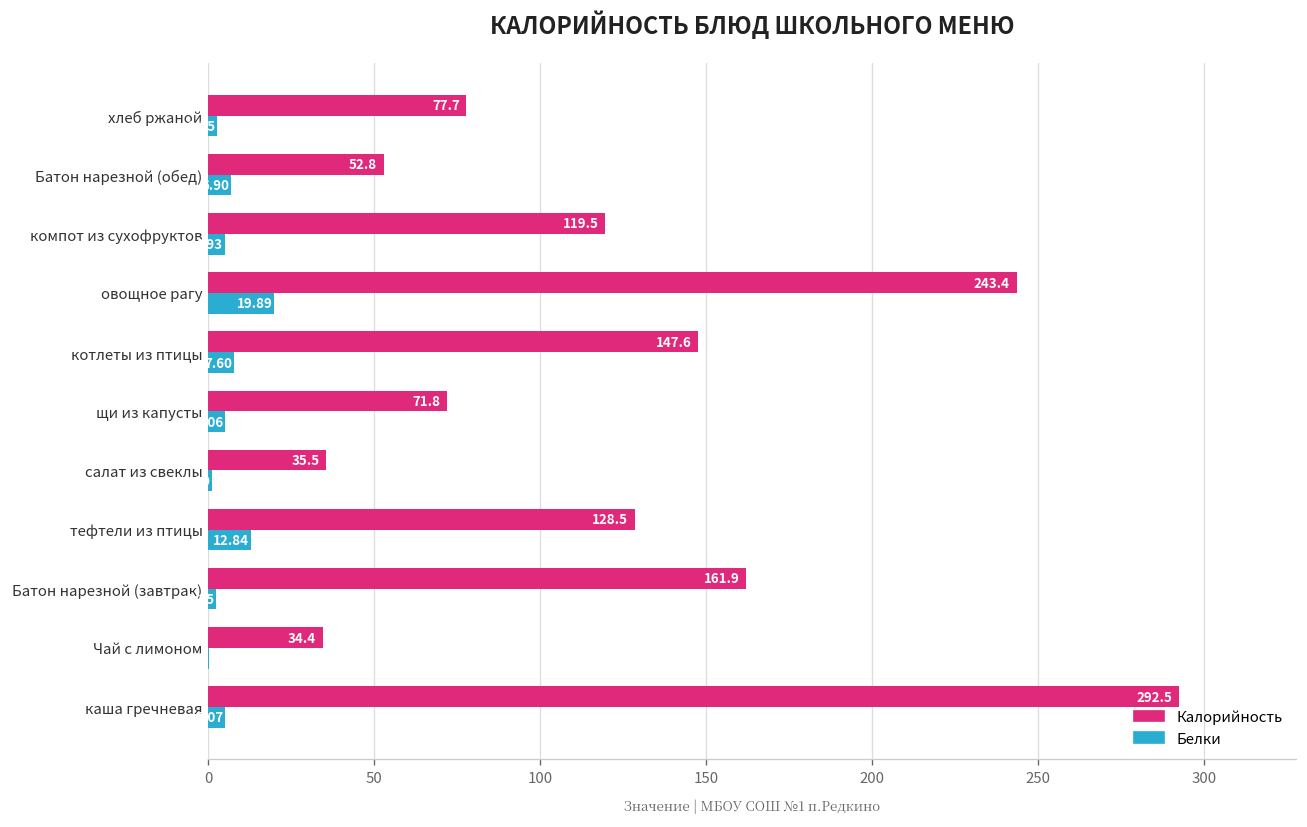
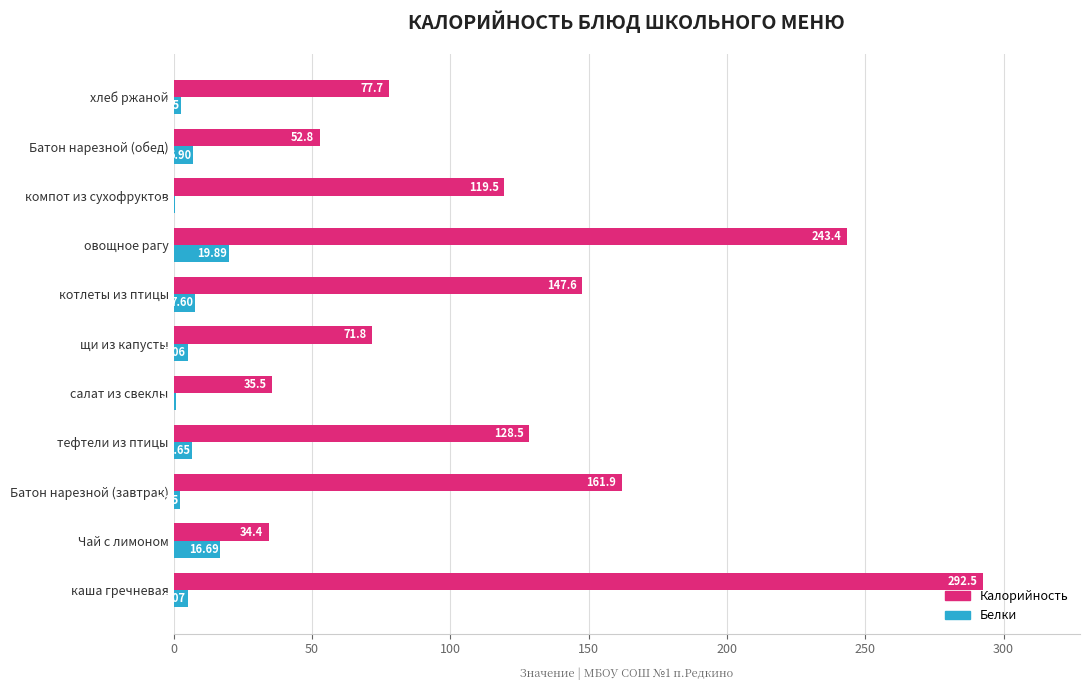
  {
    "Калорийность": {
      "хлеб ржаной": 77.7,
      "Батон нарезной (обед)": 52.8,
      "компот из сухофруктов": 119.5,
      "овощное рагу": 243.4,
      "котлеты из птицы": 147.6,
      "щи из капусты": 71.8,
      "салат из свеклы": 35.5,
      "тефтели из птицы": 128.5,
      "Батон нарезной (завтрак)": 161.9,
      "Чай с лимоном": 34.4,
      "каша гречневая": 292.5
    },
    "Белки": {
      "Батон нарезной (обед)": 6.90,
-     "компот из сухофруктов": 5,
+     "компот из сухофруктов": 1,
      "овощное рагу": 19.89,
      "котлеты из птицы": 7.60,
      "щи из капусты": 5.06,
-     "тефтели из птицы": 12.84,
-     "Чай с лимоном": 0,
+     "тефтели из птицы": 6.65,
+     "Чай с лимоном": 17,
      "каша гречневая": 5.07
    }
  }
